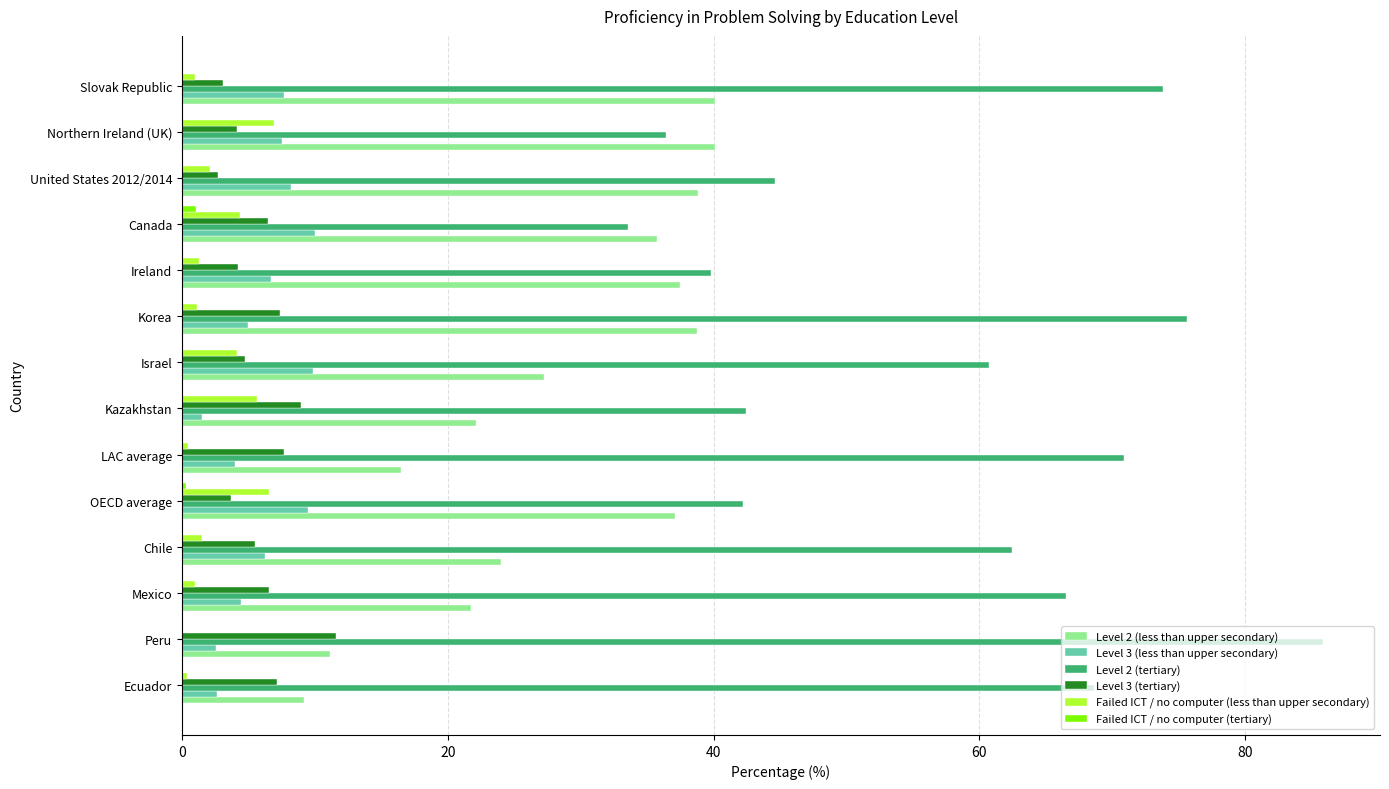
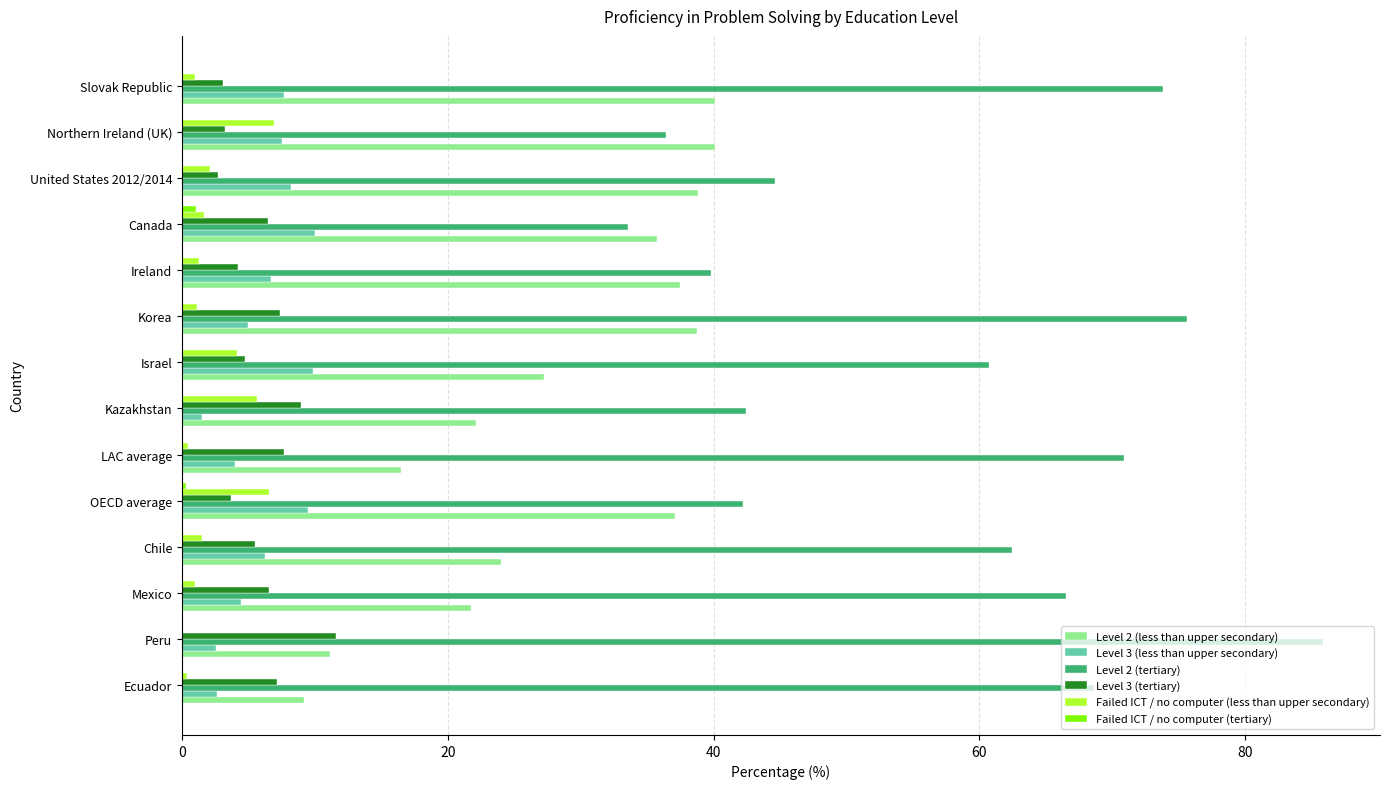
  {
    "Level 2 (tertiary)": {
      "Slovak Republic": 73.8,
      "Northern Ireland (UK)": 36.5,
      "United States 2012/2014": 44.6,
      "Canada": 33.5,
      "Ireland": 39.8,
      "Korea": 75.7,
      "Israel": 60.7,
      "Kazakhstan": 42.5,
      "LAC average": 70.9,
      "OECD average": 42.2,
      "Chile": 62.4,
      "Mexico": 66.5
    },
    "Level 3 (tertiary)": {
      "Slovak Republic": 3.1,
-     "Northern Ireland (UK)": 4.2,
+     "Northern Ireland (UK)": 3.2,
      "United States 2012/2014": 2.7,
      "Canada": 6.5,
      "Ireland": 4.2,
      "Korea": 7.4,
      "Israel": 4.7,
      "Kazakhstan": 9.0,
      "LAC average": 7.7,
      "OECD average": 3.7,
      "Chile": 5.5,
      "Mexico": 6.5,
      "Peru": 11.6,
      "Ecuador": 7.1
    },
    "Failed ICT / no computer (less than upper secondary)": {
      "Slovak Republic": 1.0,
      "Northern Ireland (UK)": 7.0,
      "United States 2012/2014": 2.1,
-     "Canada": 4.4,
+     "Canada": 1.7,
      "Ireland": 1.3,
      "Korea": 1.1,
      "Israel": 4.2,
      "Kazakhstan": 5.6,
      "LAC average": 0.5,
      "OECD average": 6.5,
      "Chile": 1.5,
      "Mexico": 1.0,
      "Peru": 0.0,
      "Ecuador": 0.4
    },
    "Failed ICT / no computer (tertiary)": {
      "Slovak Republic": 0.0,
      "Northern Ireland (UK)": 0.0,
      "United States 2012/2014": 0.0,
      "Canada": 1.1,
      "Ireland": 0.0,
      "Korea": 0.0,
      "Israel": 0.0,
      "Kazakhstan": 0.0,
      "LAC average": 0.0,
      "OECD average": 0.3,
      "Chile": 0.0,
      "Mexico": 0.0,
      "Peru": 0.0,
      "Ecuador": 0.0
    }
  }
